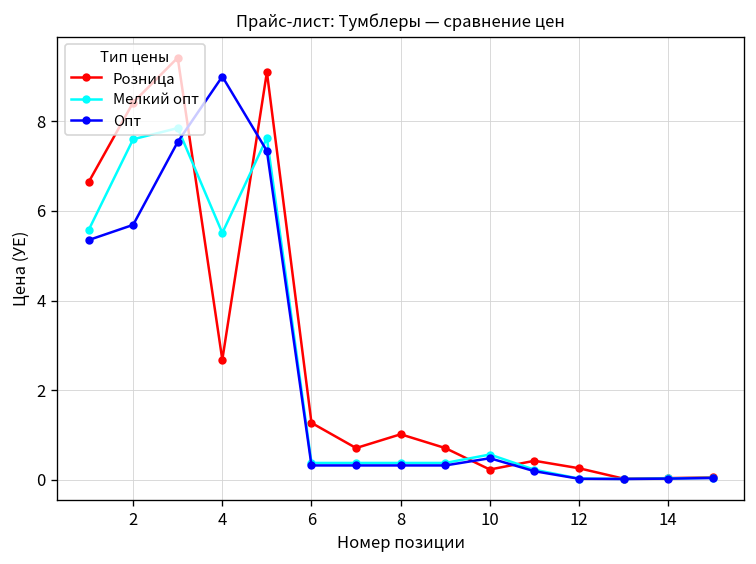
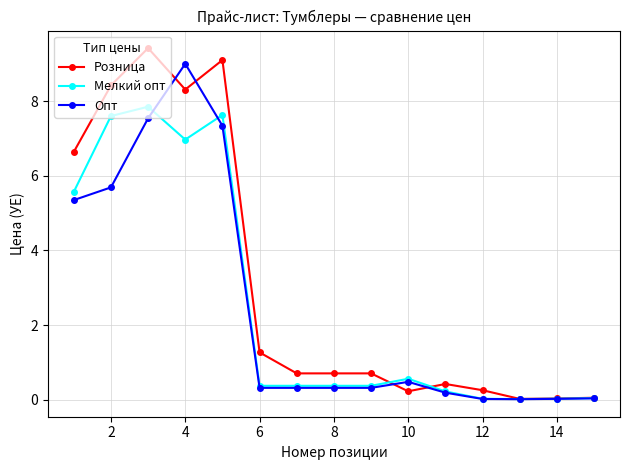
  {
    "Розница": {
-     "4": 2.7,
+     "4": 8.3,
      "6": 1.3,
-     "8": 1.0,
+     "8": 0.7,
      "10": 0.2,
      "12": 0.3
    },
    "Мелкий опт": {
-     "4": 5.5,
+     "4": 7.0,
      "10": 0.6
    },
    "Опт": {
      "2": 5.7,
      "4": 9.0,
      "10": 0.5
    }
  }
